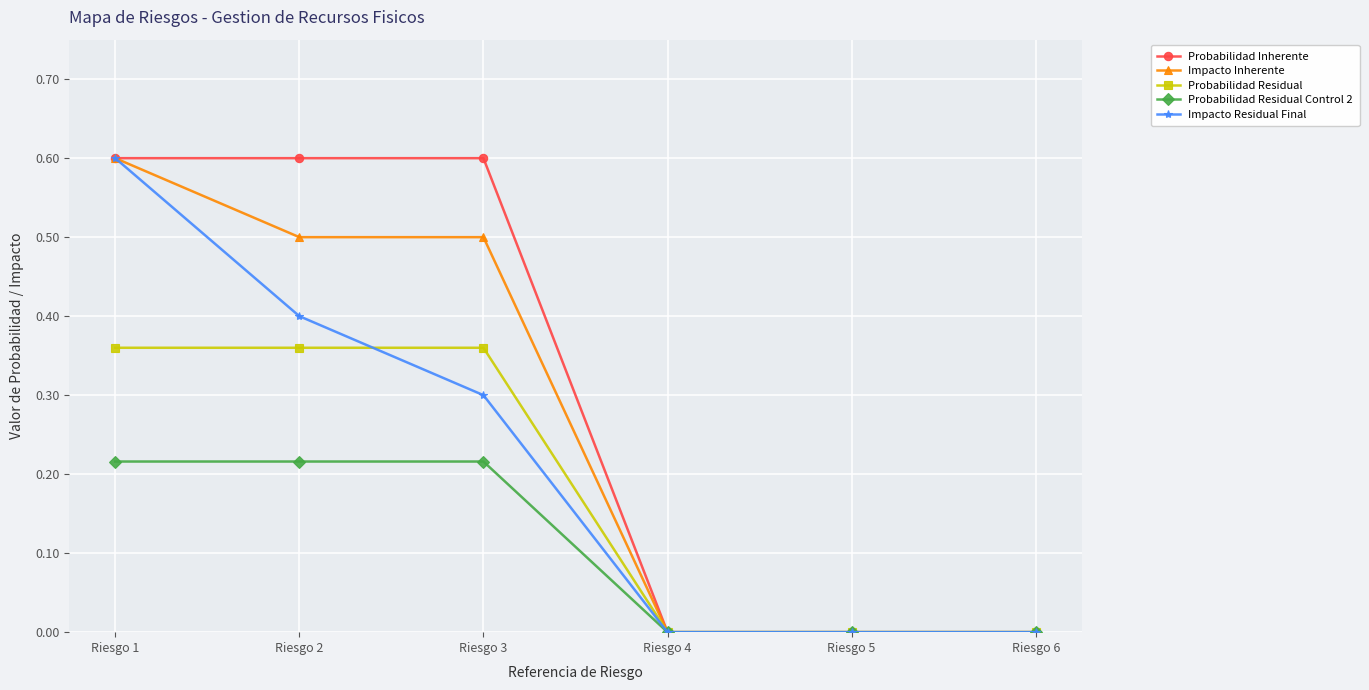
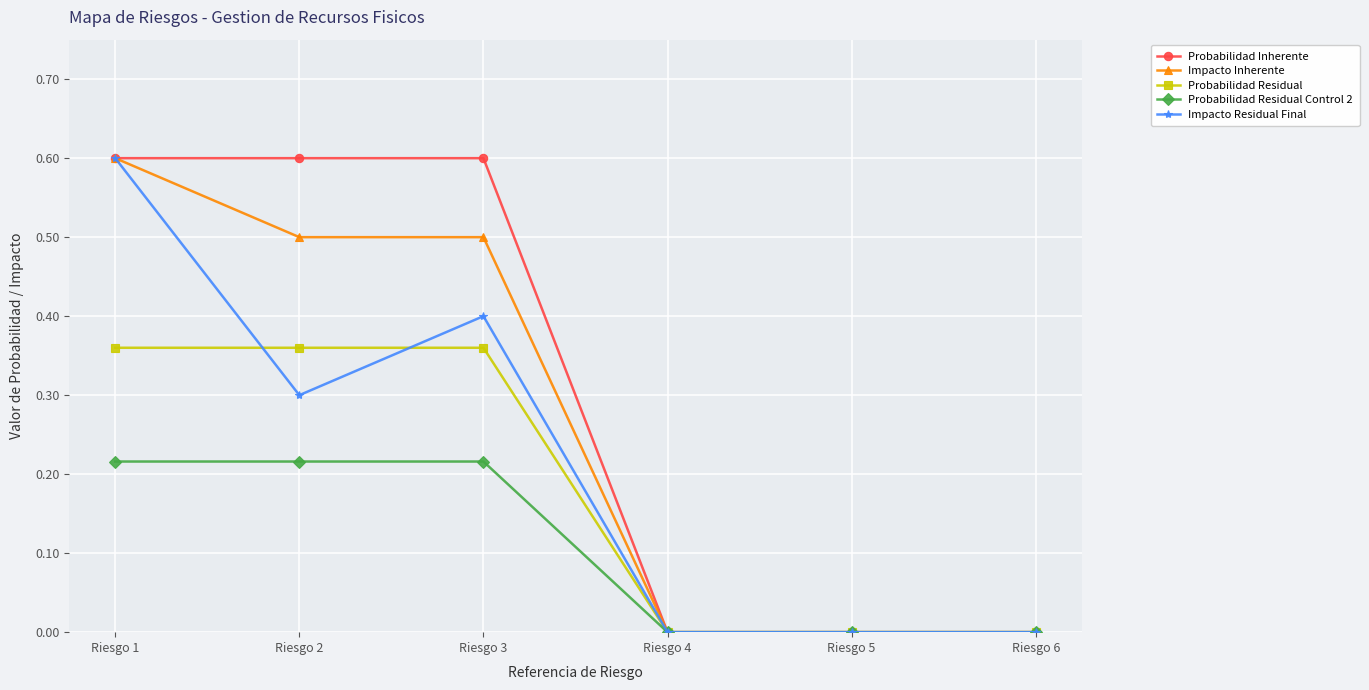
  {
    "Probabilidad Inherente": {
      "Riesgo 2": 0.6,
      "Riesgo 3": 0.6
    },
    "Impacto Inherente": {
      "Riesgo 2": 0.5,
      "Riesgo 3": 0.5
    },
    "Probabilidad Residual": {
      "Riesgo 1": 0.36,
      "Riesgo 2": 0.36,
      "Riesgo 3": 0.36
    },
    "Probabilidad Residual Control 2": {
      "Riesgo 1": 0.22,
      "Riesgo 2": 0.22,
      "Riesgo 3": 0.22
    },
    "Impacto Residual Final": {
-     "Riesgo 2": 0.4,
-     "Riesgo 3": 0.3
+     "Riesgo 2": 0.3,
+     "Riesgo 3": 0.4
    }
  }
